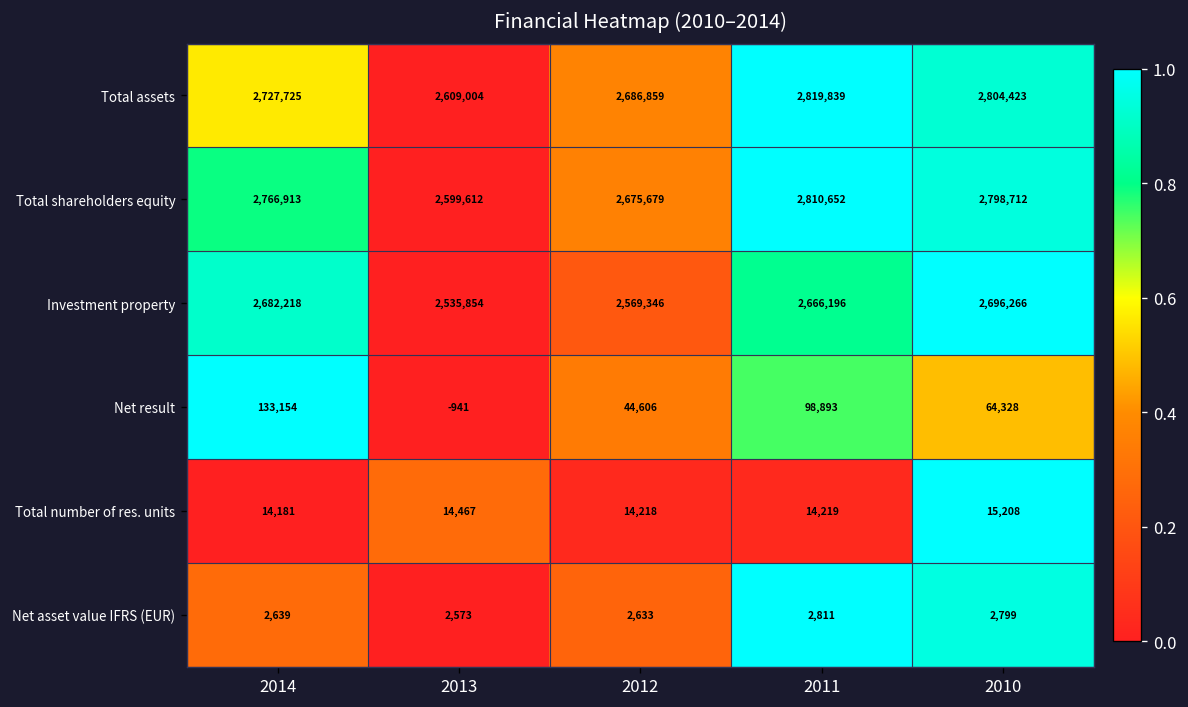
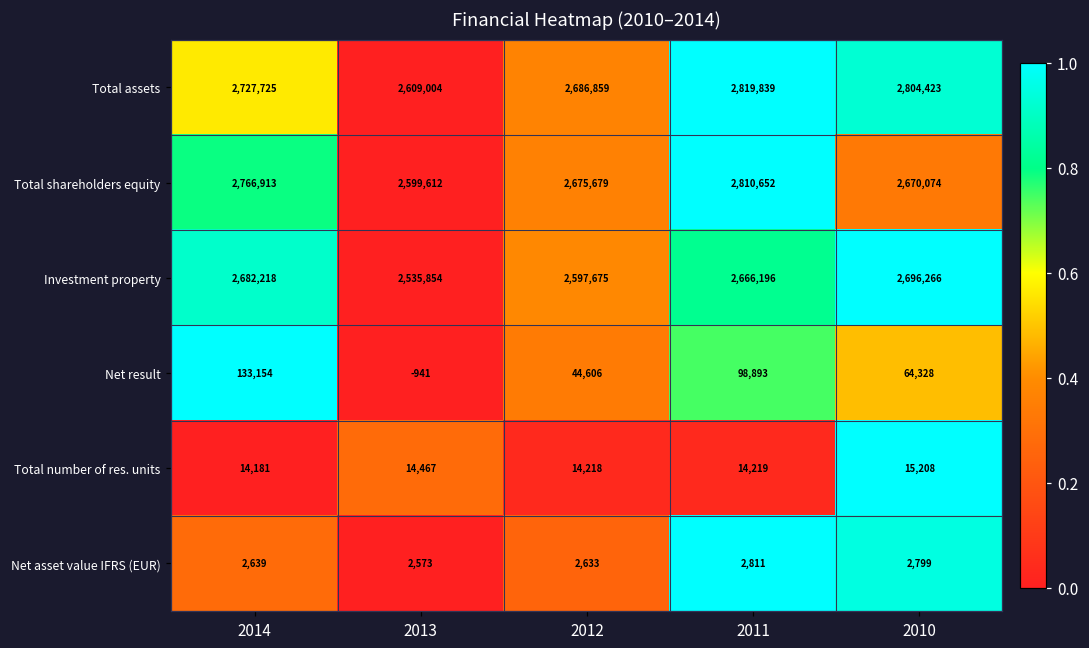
  {
    "Total assets": {
      "2014": "2,727,725",
      "2013": "2,609,004",
      "2012": "2,686,859",
      "2011": "2,819,839",
      "2010": "2,804,423"
    },
    "Total shareholders equity": {
      "2014": "2,766,913",
      "2013": "2,599,612",
      "2012": "2,675,679",
      "2011": "2,810,652",
-     "2010": "2,798,712"
+     "2010": "2,670,074"
    },
    "Investment property": {
      "2014": "2,682,218",
      "2013": "2,535,854",
-     "2012": "2,569,346",
+     "2012": "2,597,675",
      "2011": "2,666,196",
      "2010": "2,696,266"
    },
    "Net result": {
      "2014": "133,154",
      "2013": "-941",
      "2012": "44,606",
      "2011": "98,893",
      "2010": "64,328"
    },
    "Total number of res. units": {
      "2014": "14,181",
      "2013": "14,467",
      "2012": "14,218",
      "2011": "14,219",
      "2010": "15,208"
    },
    "Net asset value IFRS (EUR)": {
      "2014": "2,639",
      "2013": "2,573",
      "2012": "2,633",
      "2011": "2,811",
      "2010": "2,799"
    }
  }
